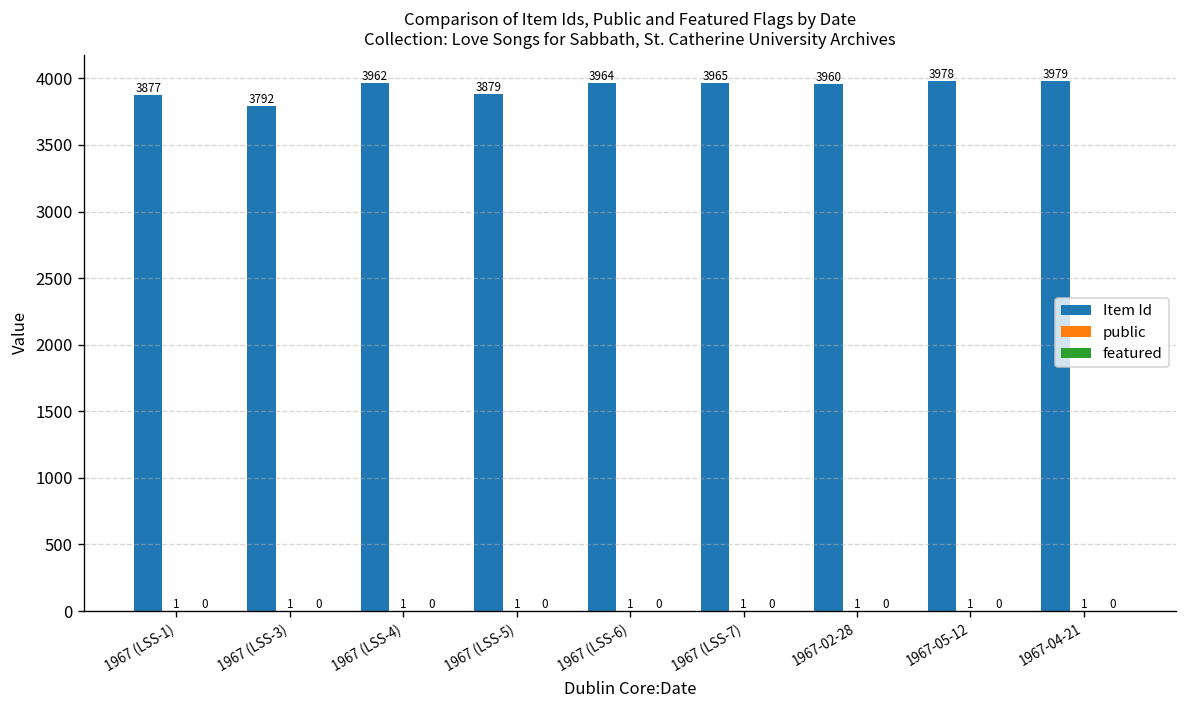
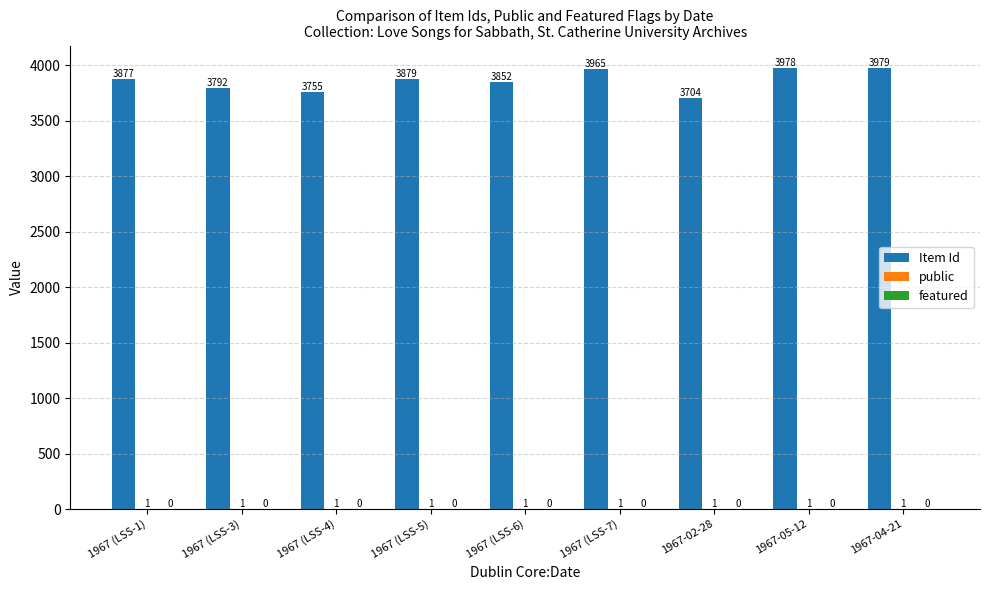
  {
    "Item Id": {
      "1967 (LSS-1)": 3877,
      "1967 (LSS-3)": 3792,
-     "1967 (LSS-4)": 3962,
+     "1967 (LSS-4)": 3755,
      "1967 (LSS-5)": 3879,
-     "1967 (LSS-6)": 3964,
+     "1967 (LSS-6)": 3852,
      "1967 (LSS-7)": 3965,
-     "1967-02-28": 3960,
+     "1967-02-28": 3704,
      "1967-05-12": 3978,
      "1967-04-21": 3979
    },
    "public": {
      "1967 (LSS-1)": 1,
      "1967 (LSS-3)": 1,
      "1967 (LSS-4)": 1,
      "1967 (LSS-5)": 1,
      "1967 (LSS-6)": 1,
      "1967 (LSS-7)": 1,
      "1967-02-28": 1,
      "1967-05-12": 1,
      "1967-04-21": 1
    },
    "featured": {
      "1967 (LSS-1)": 0,
      "1967 (LSS-3)": 0,
      "1967 (LSS-4)": 0,
      "1967 (LSS-5)": 0,
      "1967 (LSS-6)": 0,
      "1967 (LSS-7)": 0,
      "1967-02-28": 0,
      "1967-05-12": 0,
      "1967-04-21": 0
    }
  }
